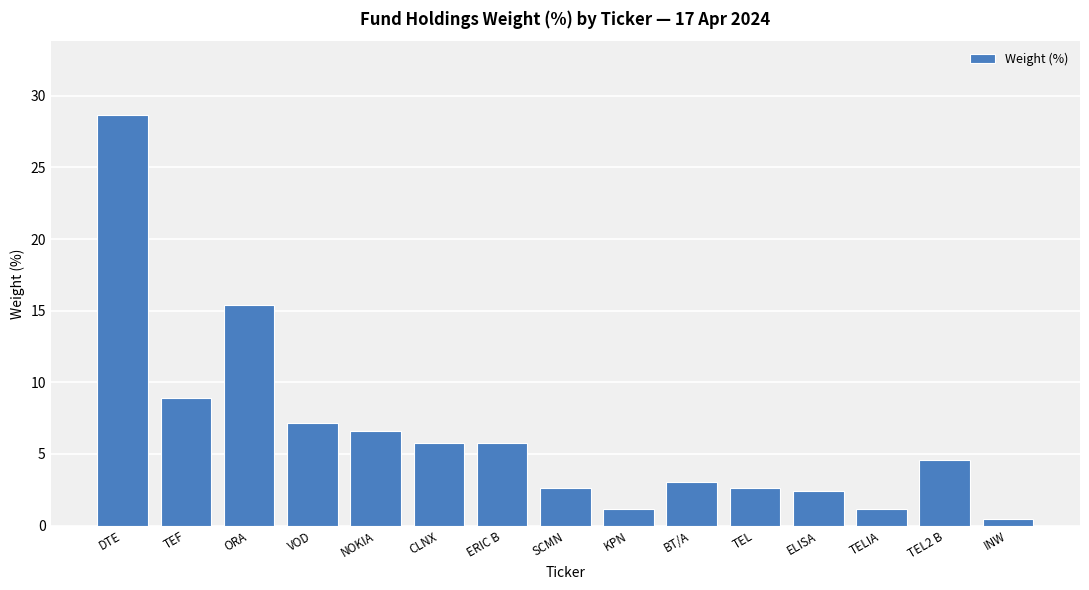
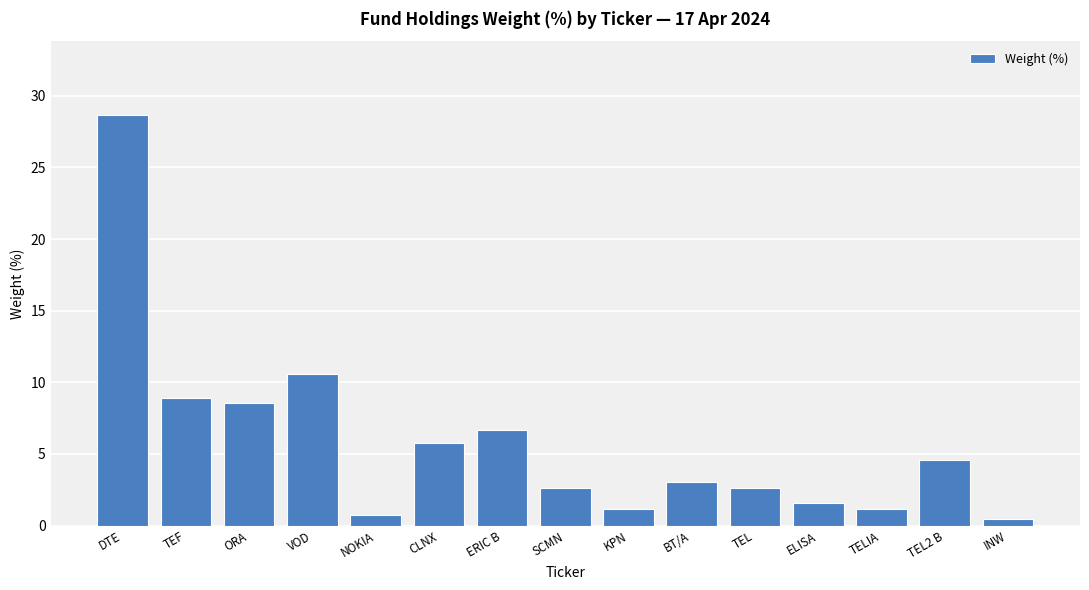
  {
    "DTE": 28.7,
    "TEF": 8.9,
-   "ORA": 15.4,
-   "VOD": 7.2,
-   "NOKIA": 6.6,
+   "ORA": 8.6,
+   "VOD": 10.6,
+   "NOKIA": 0.8,
    "CLNX": 5.8,
-   "ERIC B": 5.7,
+   "ERIC B": 6.7,
    "SCMN": 2.6,
    "KPN": 1.1,
    "BT/A": 3.0,
    "TEL": 2.6,
-   "ELISA": 2.4,
+   "ELISA": 1.6,
    "TELIA": 1.1,
    "TEL2 B": 4.6,
    "INW": 0.4
  }
